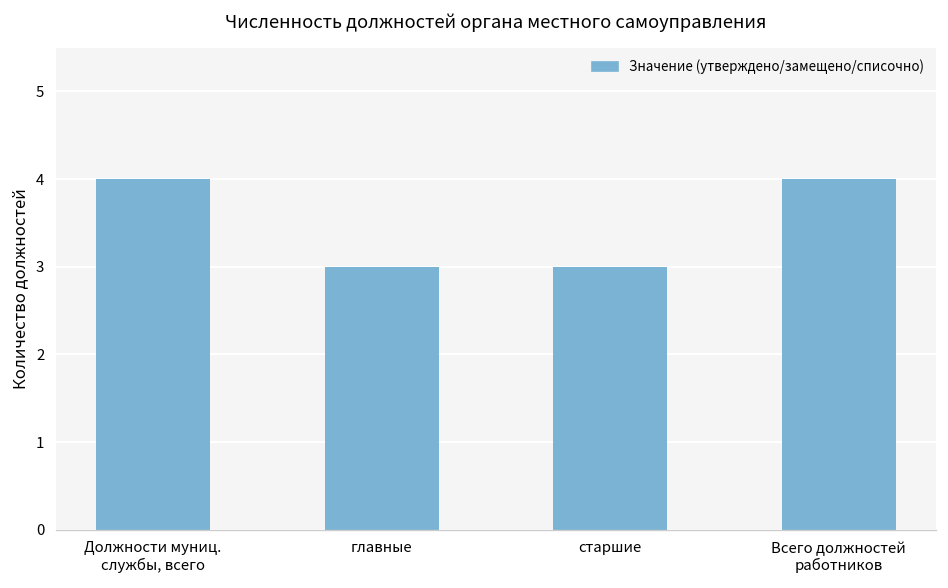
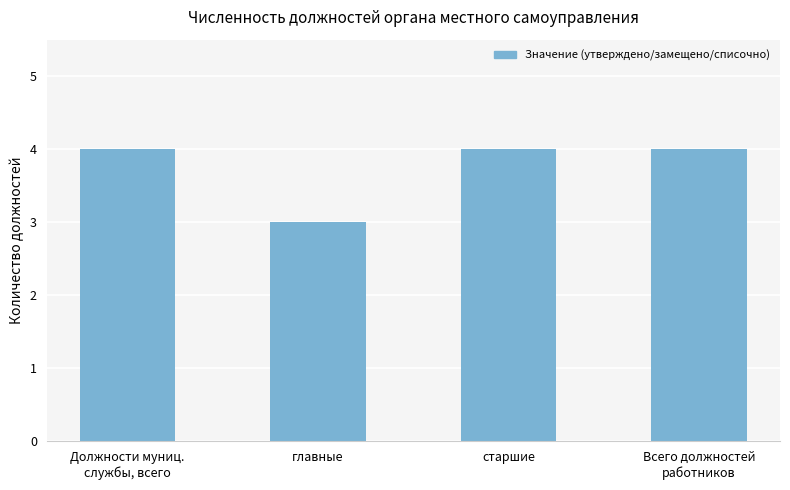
  {
    "Должности муниц. службы, всего": 4,
    "главные": 3,
-   "старшие": 3,
+   "старшие": 4,
    "Всего должностей работников": 4
  }
